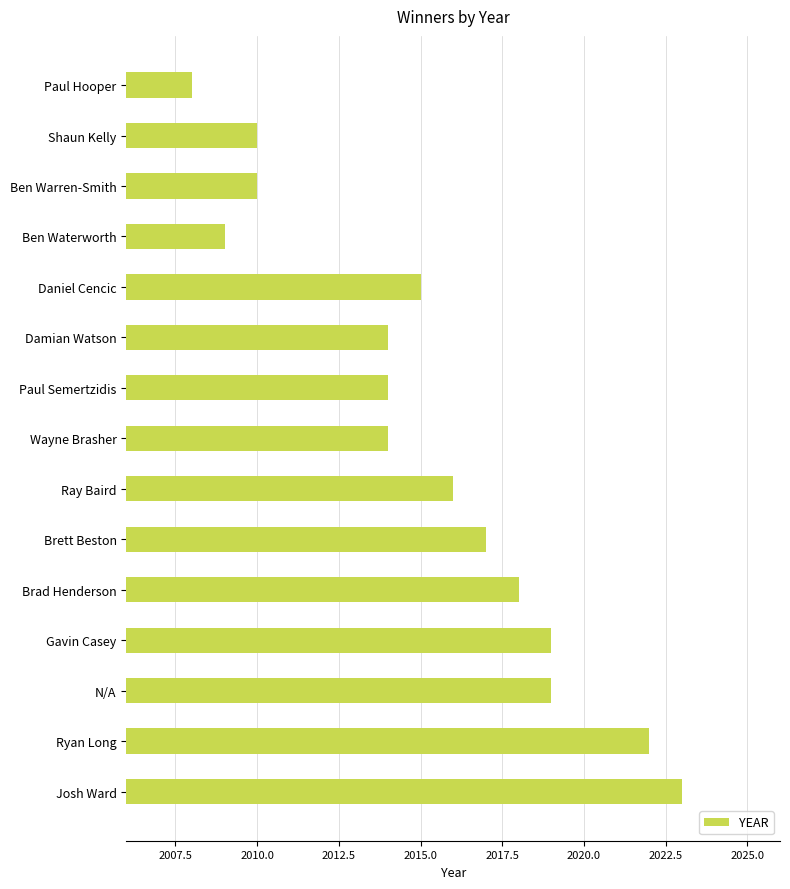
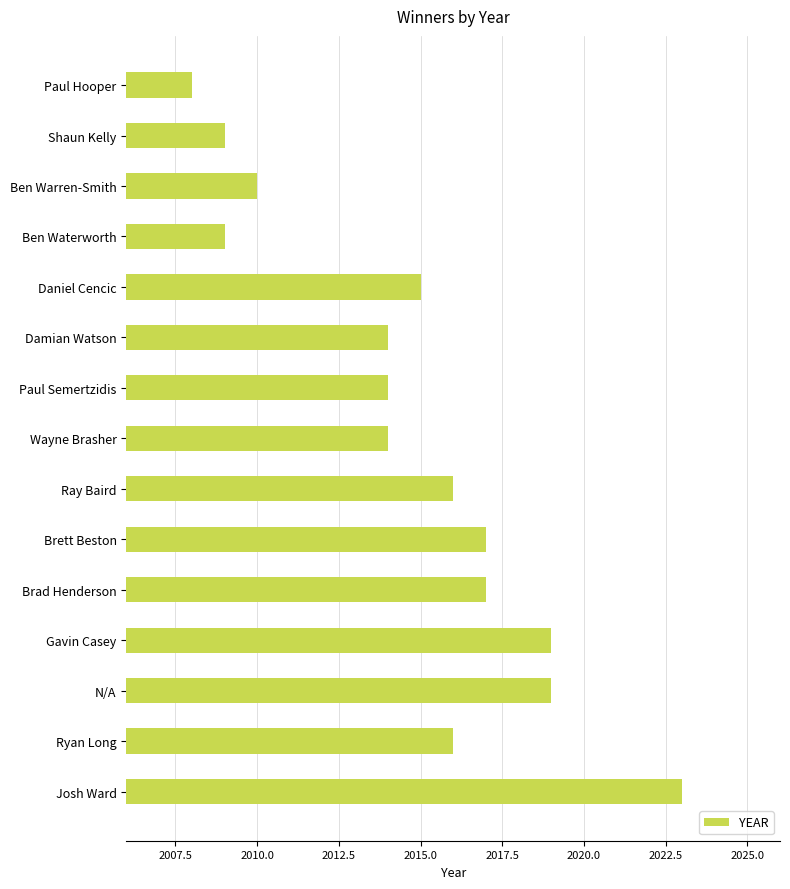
  {
    "Paul Hooper": 2008,
-   "Shaun Kelly": 2010,
+   "Shaun Kelly": 2009,
    "Ben Warren-Smith": 2010,
    "Ben Waterworth": 2009,
    "Daniel Cencic": 2015,
    "Damian Watson": 2014,
    "Paul Semertzidis": 2014,
    "Wayne Brasher": 2014,
    "Ray Baird": 2016,
    "Brett Beston": 2017,
-   "Brad Henderson": 2018,
+   "Brad Henderson": 2017,
    "Gavin Casey": 2019,
    "N/A": 2019,
-   "Ryan Long": 2022,
+   "Ryan Long": 2016,
    "Josh Ward": 2023
  }
